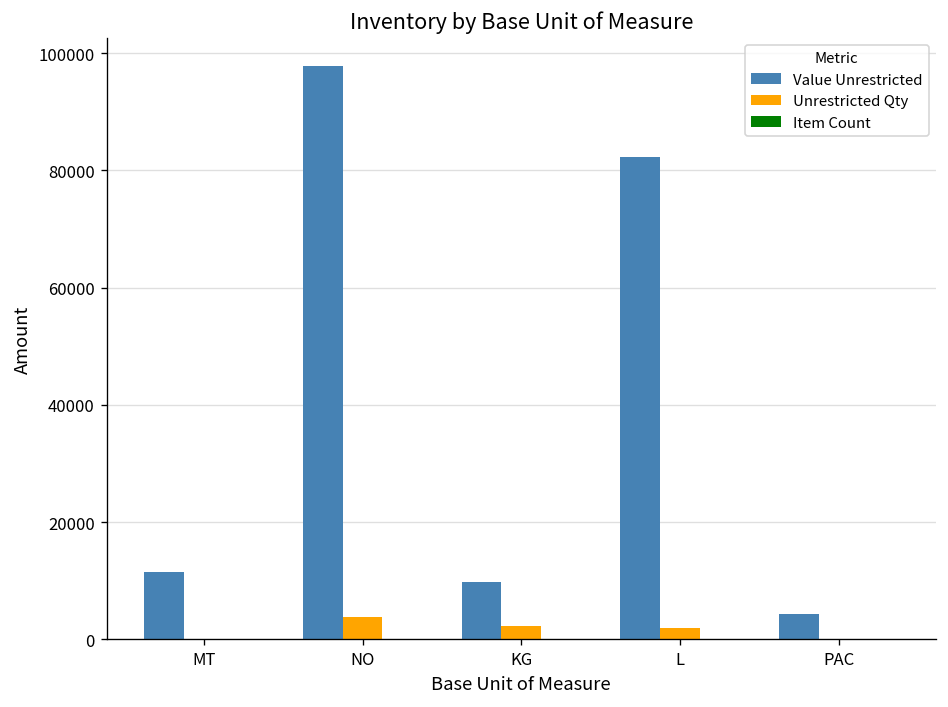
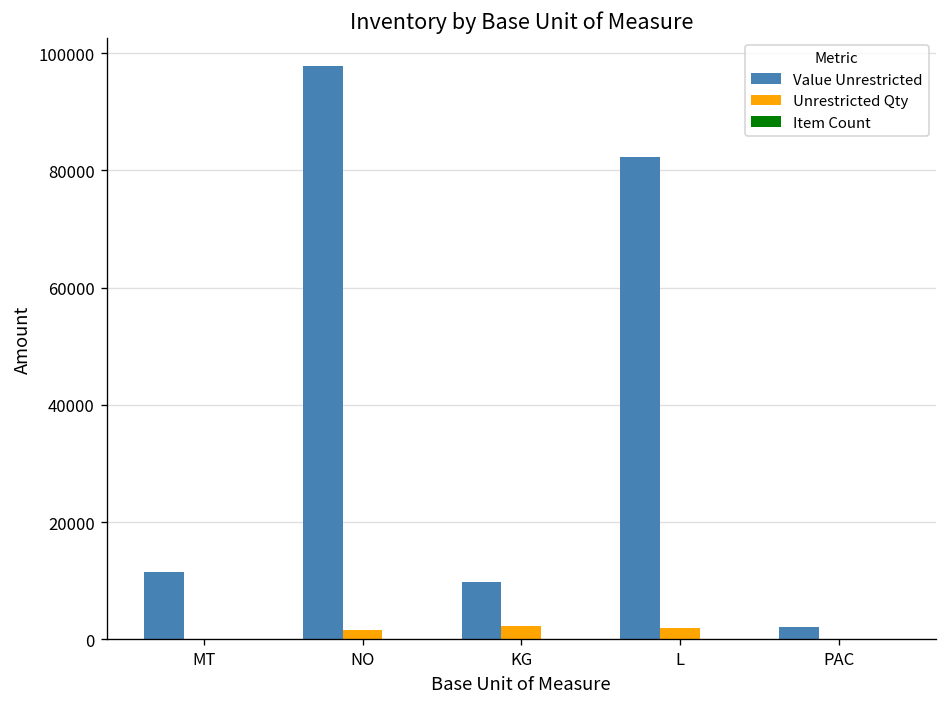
  {
    "Value Unrestricted": {
      "MT": 12000,
      "NO": 98000,
      "KG": 10000,
      "L": 82000,
-     "PAC": 4000
+     "PAC": 2000
    },
    "Unrestricted Qty": {
-     "NO": 4000,
+     "NO": 2000,
      "KG": 2000,
      "L": 2000
    }
  }
